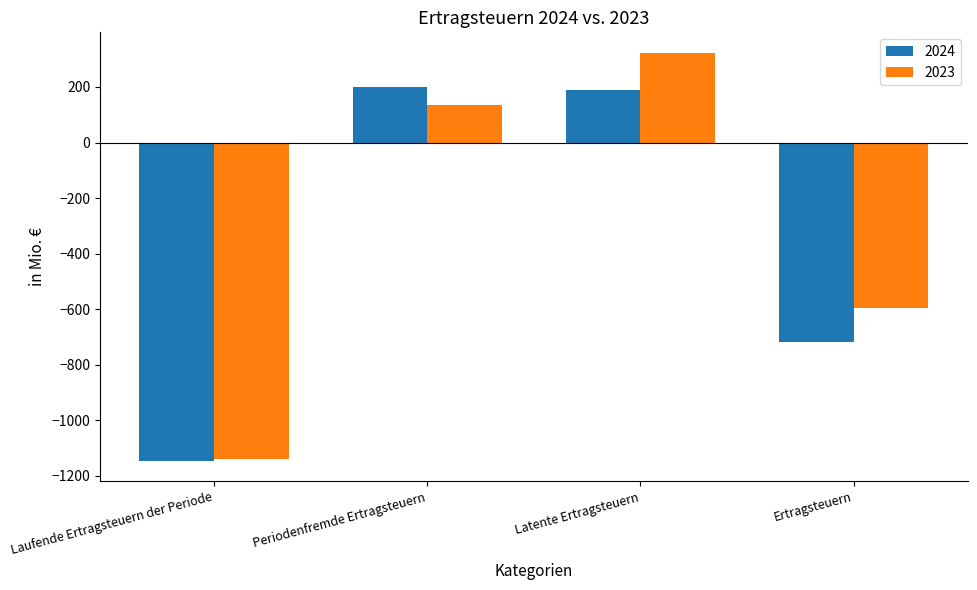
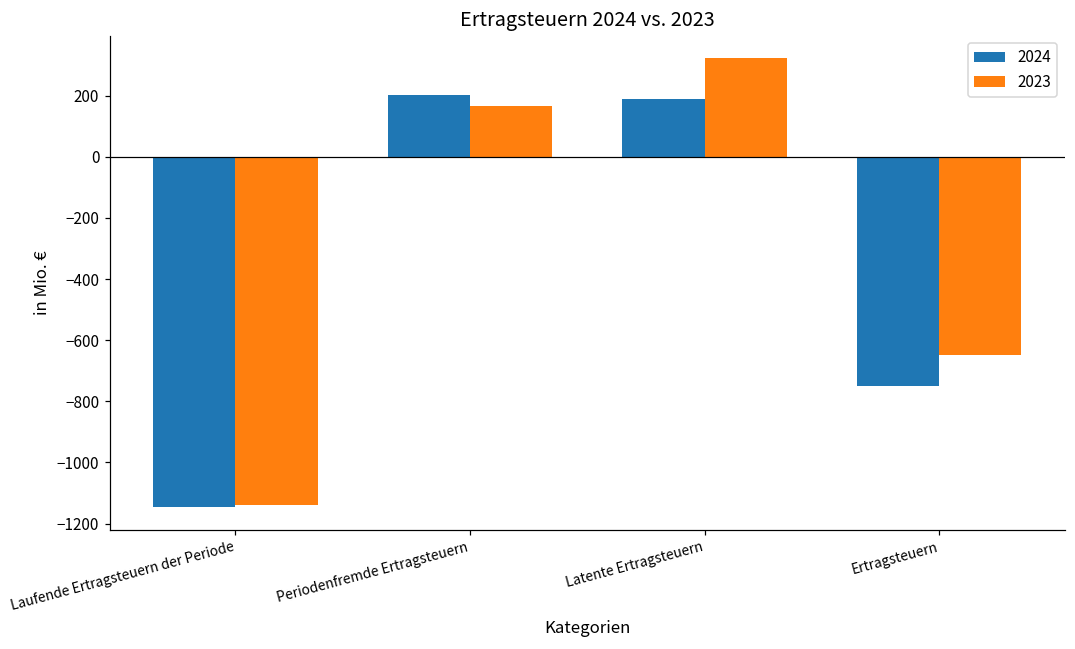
  {
    "2024": {
      "Laufende Ertragsteuern der Periode": -1150,
      "Periodenfremde Ertragsteuern": 200,
      "Latente Ertragsteuern": 190,
-     "Ertragsteuern": -720
+     "Ertragsteuern": -750
    },
    "2023": {
      "Laufende Ertragsteuern der Periode": -1140,
-     "Periodenfremde Ertragsteuern": 130,
+     "Periodenfremde Ertragsteuern": 170,
      "Latente Ertragsteuern": 320,
-     "Ertragsteuern": -600
+     "Ertragsteuern": -650
    }
  }
